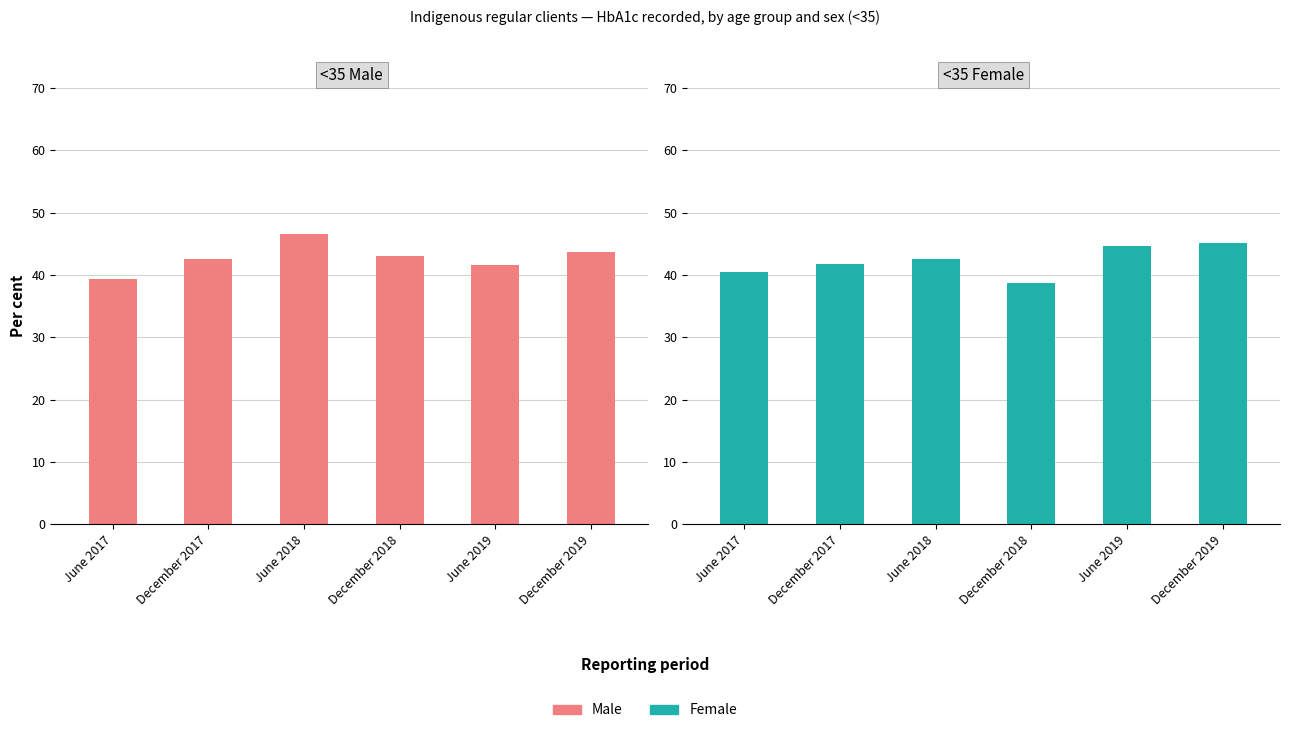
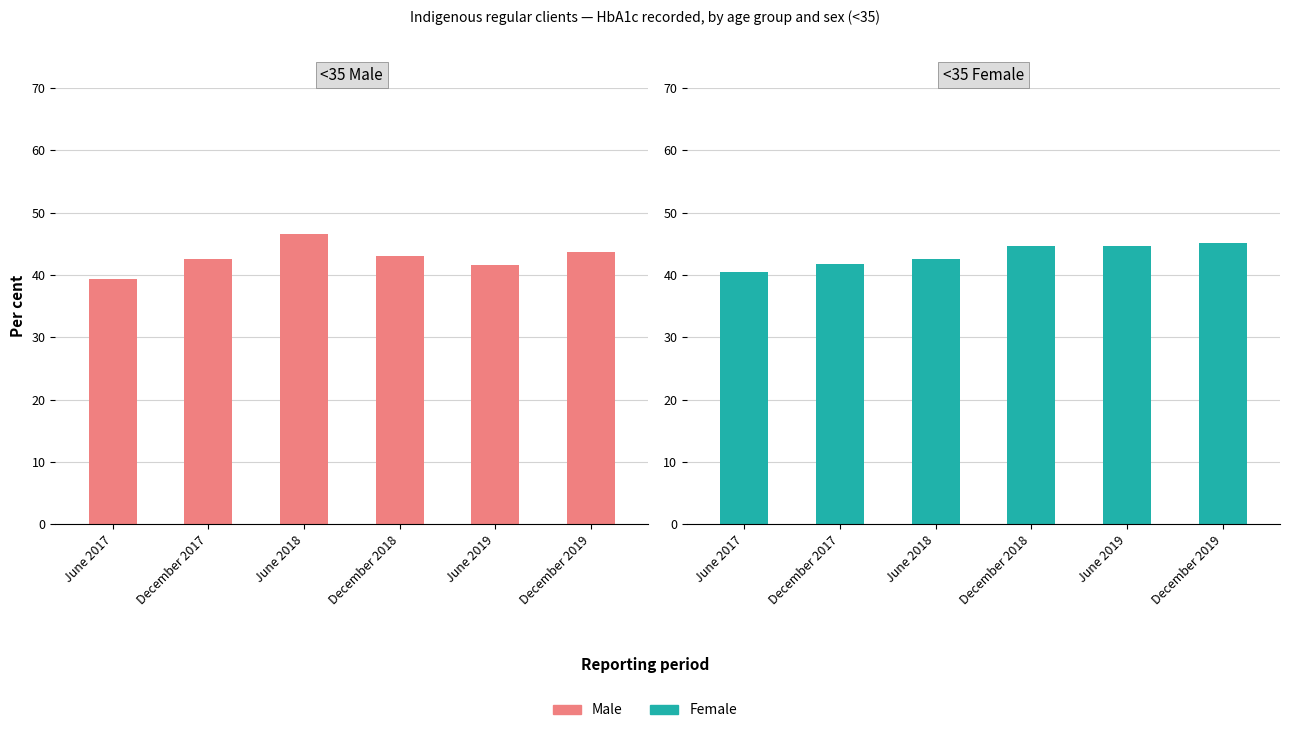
  {
    "<35 Male": {
      "June 2017": 39,
      "December 2017": 43,
      "June 2018": 47,
      "December 2018": 43,
      "June 2019": 42,
      "December 2019": 44
    },
    "<35 Female": {
      "June 2017": 40,
      "December 2017": 42,
      "June 2018": 43,
-     "December 2018": 39,
+     "December 2018": 45,
      "June 2019": 45,
      "December 2019": 45
    }
  }
